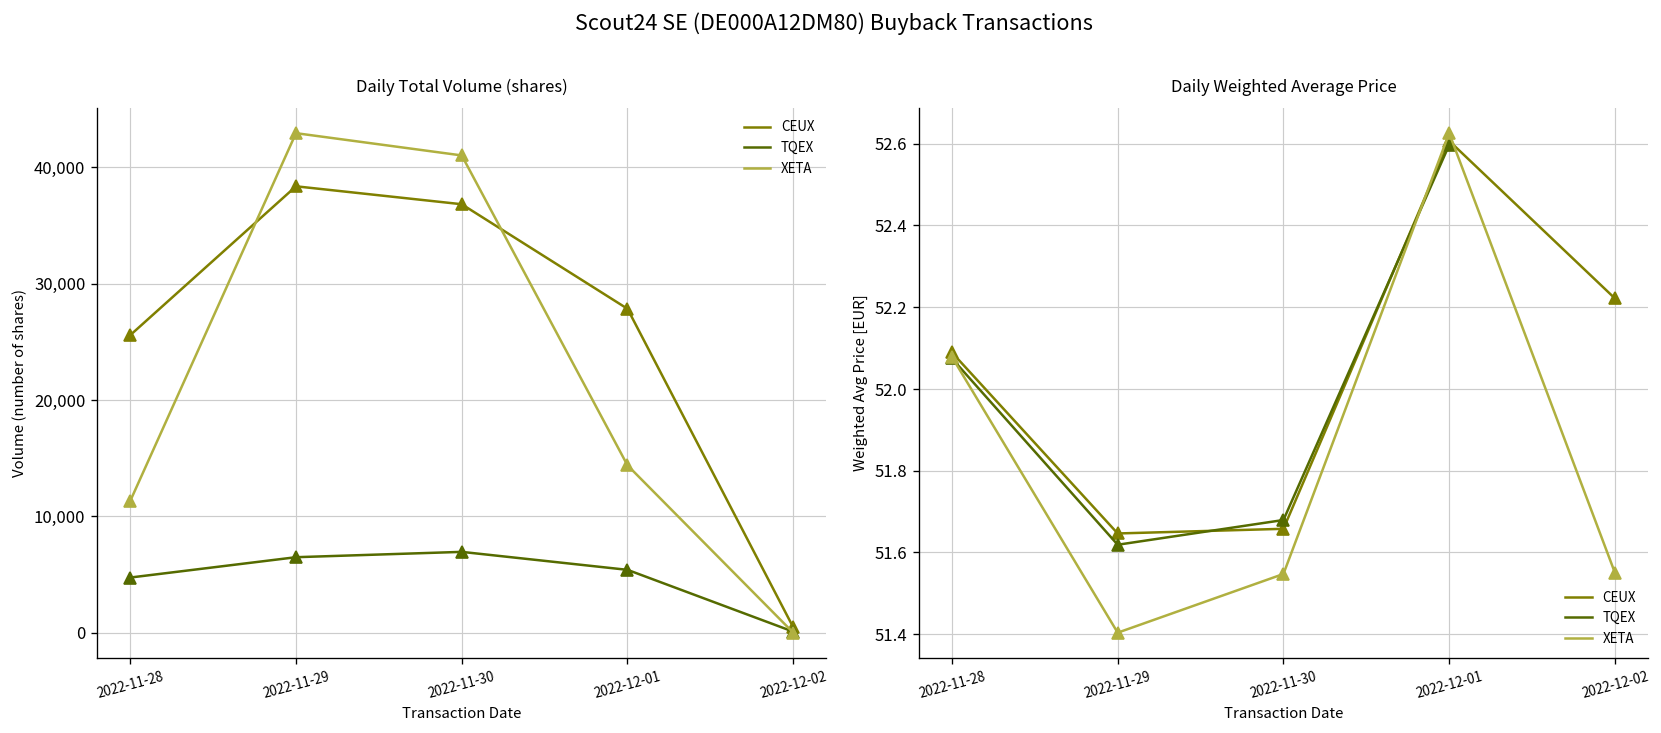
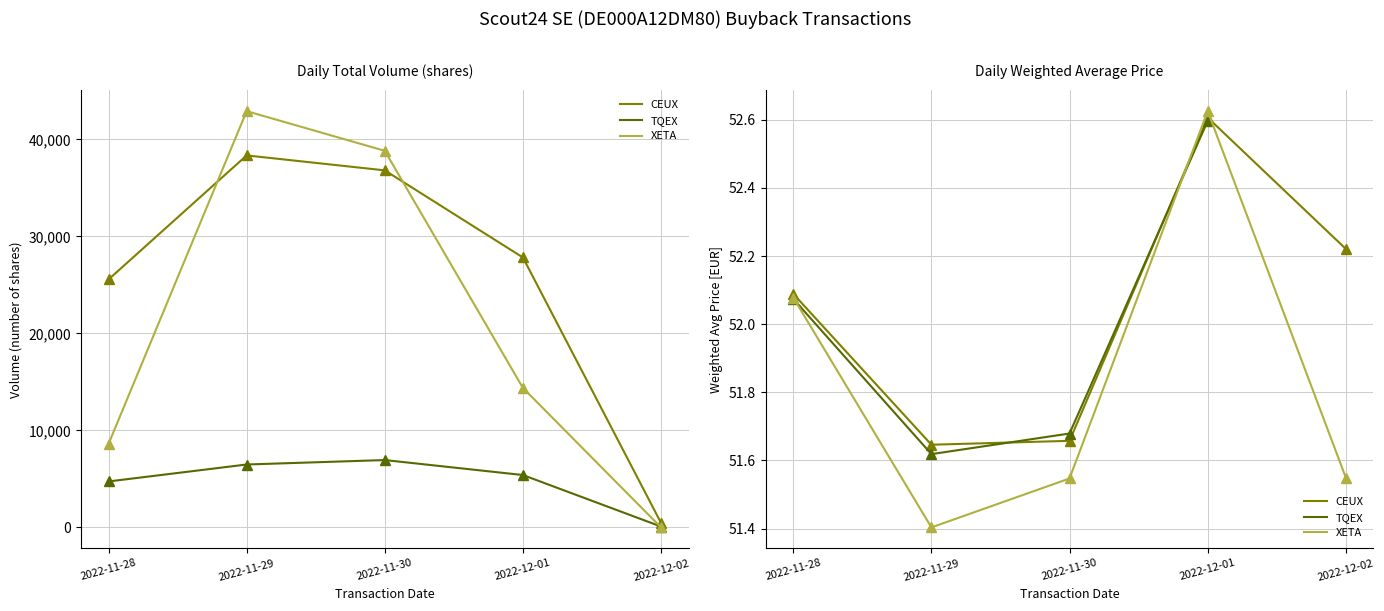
  {
    "Daily Total Volume (shares)": {
      "XETA": {
-       "2022-11-28": "11,000",
+       "2022-11-28": "9,000",
        "2022-11-29": "43,000",
-       "2022-11-30": "41,000",
+       "2022-11-30": "39,000",
        "2022-12-01": "14,000"
      }
    },
    "Daily Weighted Average Price": {
      "XETA": {
        "2022-11-29": "51.40",
        "2022-11-30": "51.55",
        "2022-12-01": "52.63",
        "2022-12-02": "51.55"
      }
    }
  }
